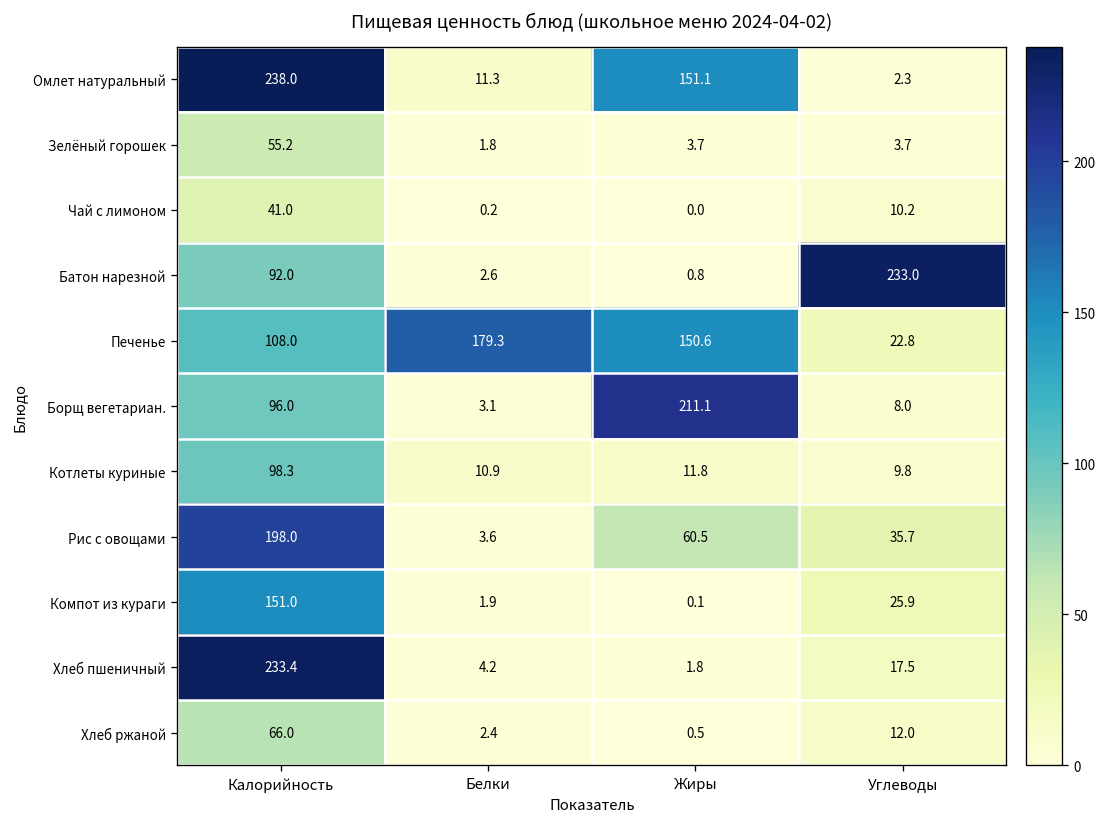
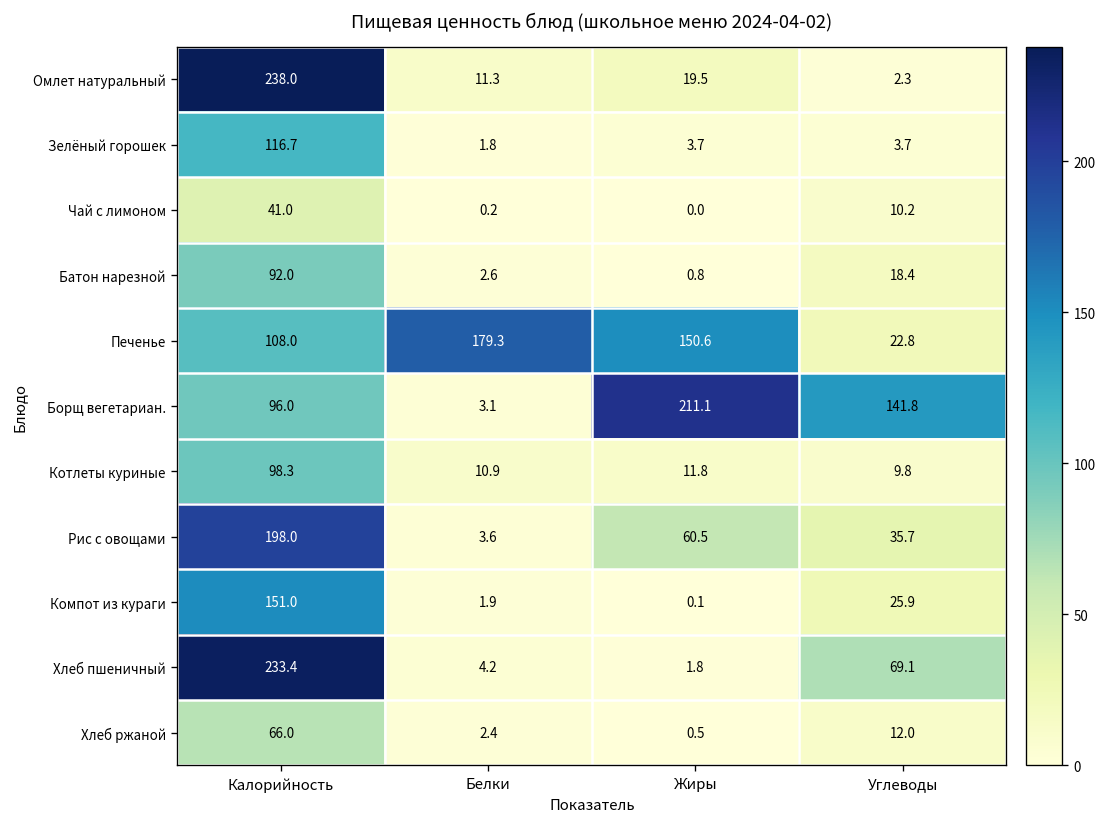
  {
    "Омлет натуральный": {
      "Калорийность": 238.0,
      "Белки": 11.3,
-     "Жиры": 151.1,
+     "Жиры": 19.5,
      "Углеводы": 2.3
    },
    "Зелёный горошек": {
-     "Калорийность": 55.2,
+     "Калорийность": 116.7,
      "Белки": 1.8,
      "Жиры": 3.7,
      "Углеводы": 3.7
    },
    "Чай с лимоном": {
      "Калорийность": 41.0,
      "Белки": 0.2,
      "Жиры": 0.0,
      "Углеводы": 10.2
    },
    "Батон нарезной": {
      "Калорийность": 92.0,
      "Белки": 2.6,
      "Жиры": 0.8,
-     "Углеводы": 233.0
+     "Углеводы": 18.4
    },
    "Печенье": {
      "Калорийность": 108.0,
      "Белки": 179.3,
      "Жиры": 150.6,
      "Углеводы": 22.8
    },
    "Борщ вегетариан.": {
      "Калорийность": 96.0,
      "Белки": 3.1,
      "Жиры": 211.1,
-     "Углеводы": 8.0
+     "Углеводы": 141.8
    },
    "Котлеты куриные": {
      "Калорийность": 98.3,
      "Белки": 10.9,
      "Жиры": 11.8,
      "Углеводы": 9.8
    },
    "Рис с овощами": {
      "Калорийность": 198.0,
      "Белки": 3.6,
      "Жиры": 60.5,
      "Углеводы": 35.7
    },
    "Компот из кураги": {
      "Калорийность": 151.0,
      "Белки": 1.9,
      "Жиры": 0.1,
      "Углеводы": 25.9
    },
    "Хлеб пшеничный": {
      "Калорийность": 233.4,
      "Белки": 4.2,
      "Жиры": 1.8,
-     "Углеводы": 17.5
+     "Углеводы": 69.1
    },
    "Хлеб ржаной": {
      "Калорийность": 66.0,
      "Белки": 2.4,
      "Жиры": 0.5,
      "Углеводы": 12.0
    }
  }
